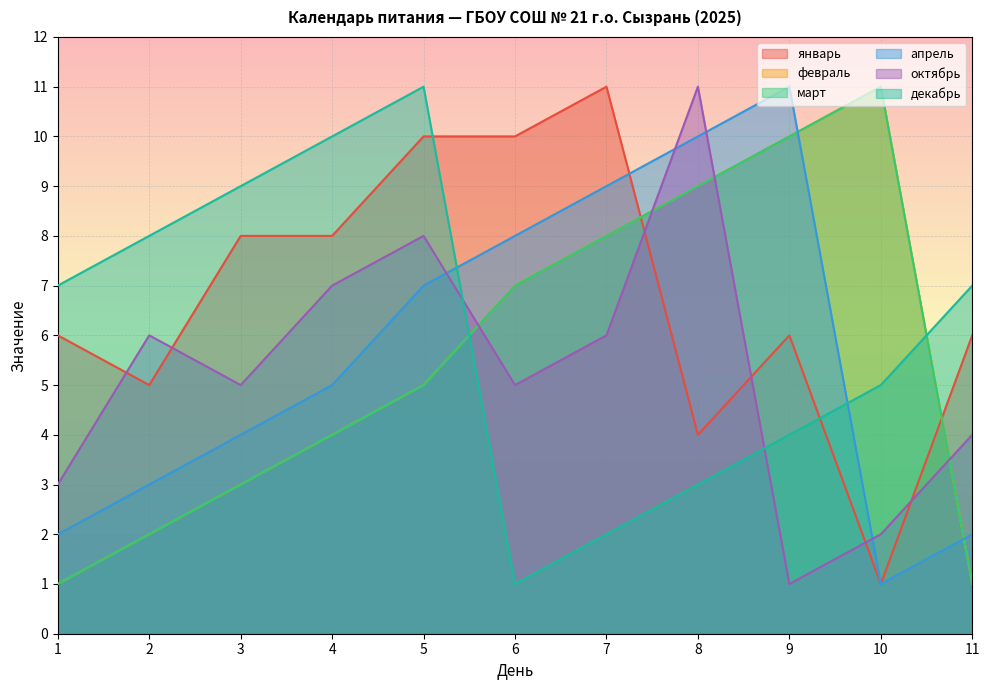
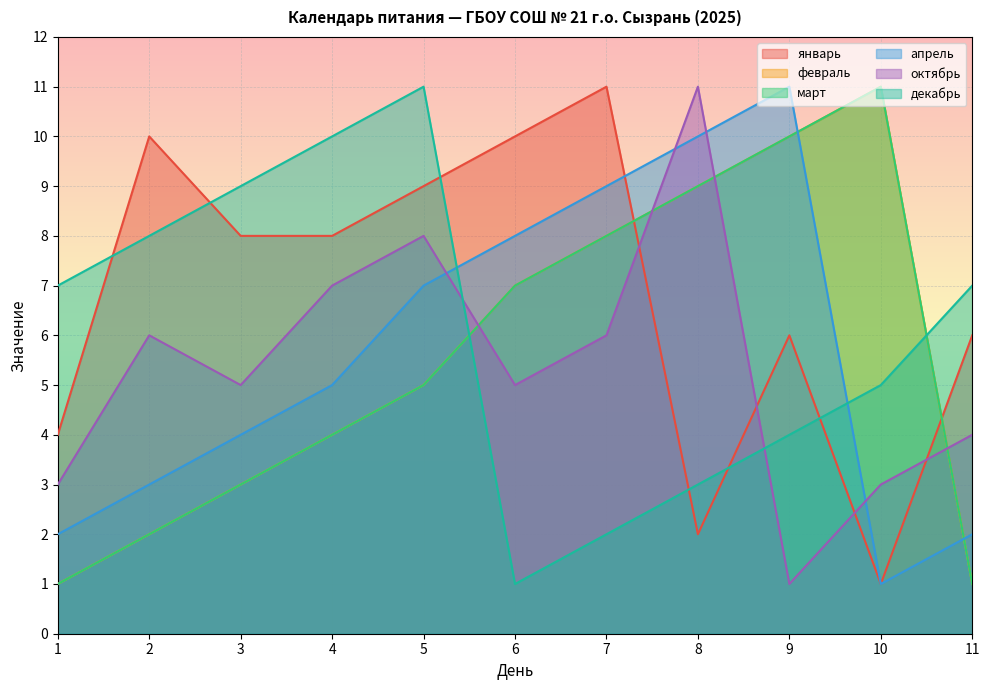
  {
    "январь": {
-     "1": 6,
-     "2": 5,
+     "1": 4,
+     "2": 10,
      "3": 8,
      "4": 8,
-     "5": 10,
+     "5": 9,
      "6": 10,
      "7": 11,
-     "8": 4,
+     "8": 2,
      "9": 6,
      "11": 6
    },
    "октябрь": {
      "1": 3,
      "2": 6,
      "3": 5,
      "4": 7,
      "5": 8,
      "6": 5,
      "7": 6,
      "8": 11,
      "9": 1,
-     "10": 2,
+     "10": 3,
      "11": 4
    }
  }
